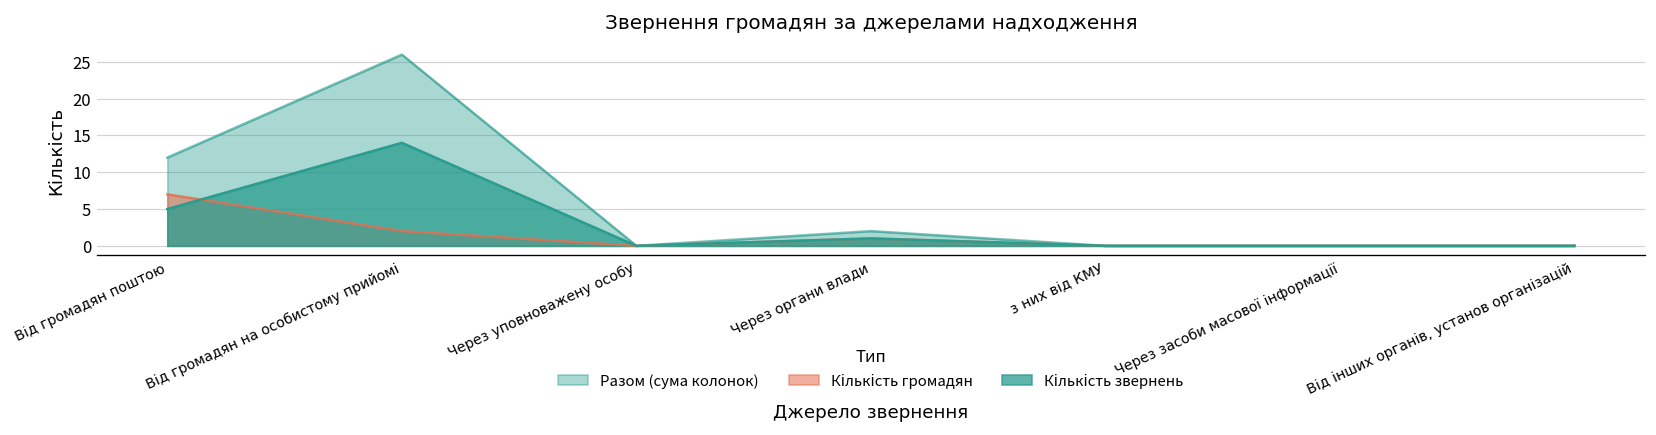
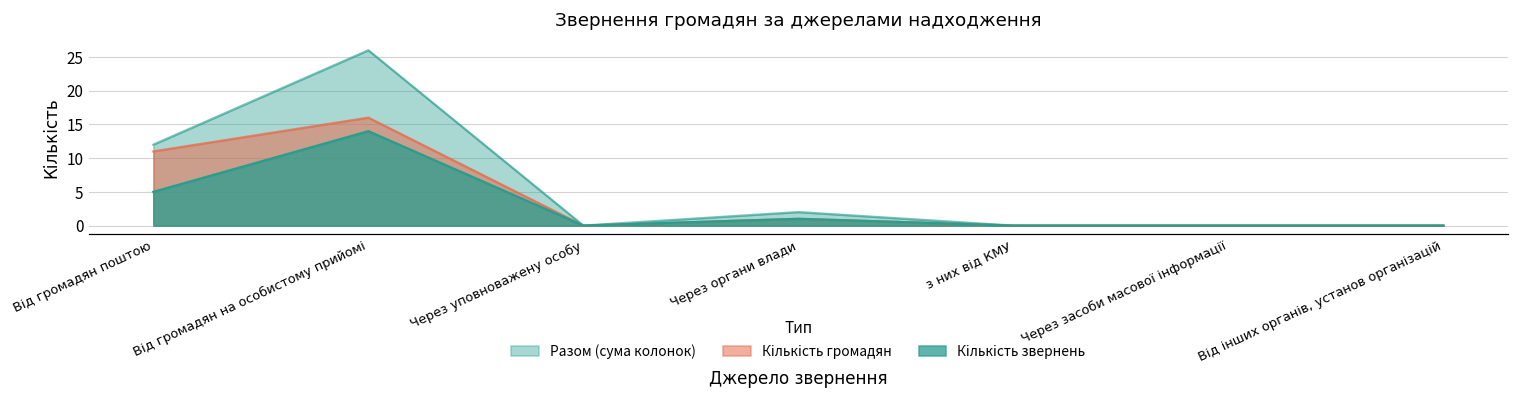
  {
    "Кількість громадян": {
-     "Від громадян поштою": 7,
-     "Від громадян на особистому прийомі": 2
+     "Від громадян поштою": 11,
+     "Від громадян на особистому прийомі": 16
    }
  }
